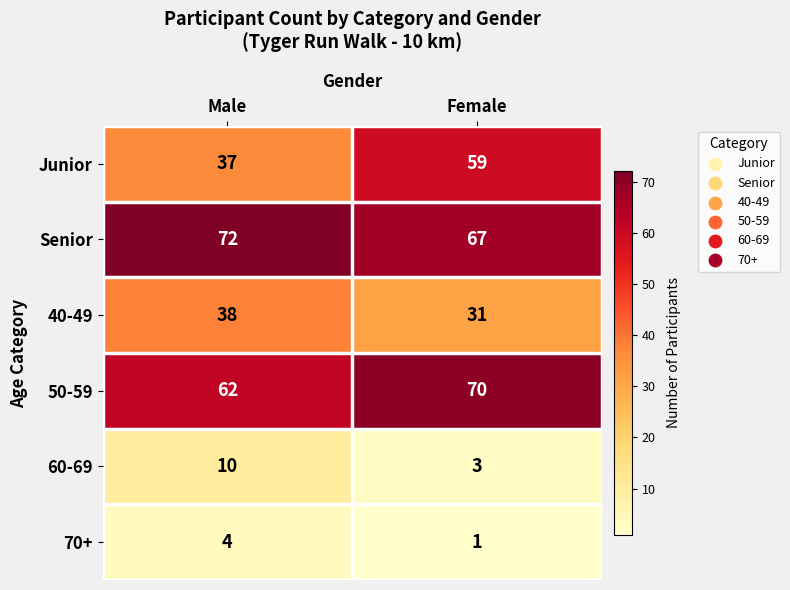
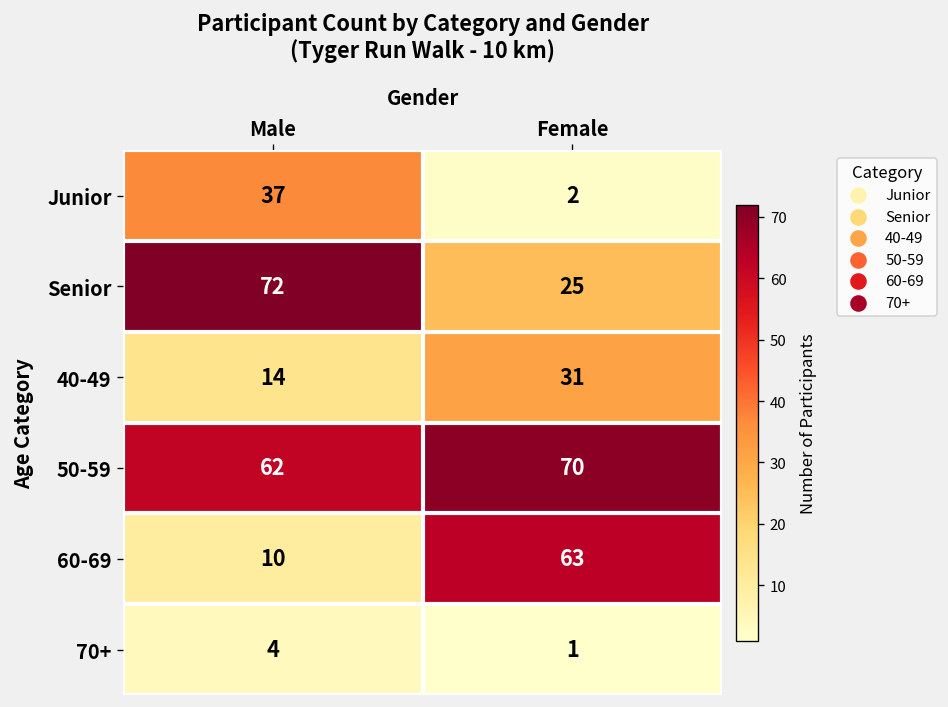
  {
    "Junior": {
      "Male": 37,
-     "Female": 59
+     "Female": 2
    },
    "Senior": {
      "Male": 72,
-     "Female": 67
+     "Female": 25
    },
    "40-49": {
-     "Male": 38,
+     "Male": 14,
      "Female": 31
    },
    "50-59": {
      "Male": 62,
      "Female": 70
    },
    "60-69": {
      "Male": 10,
-     "Female": 3
+     "Female": 63
    },
    "70+": {
      "Male": 4,
      "Female": 1
    }
  }
